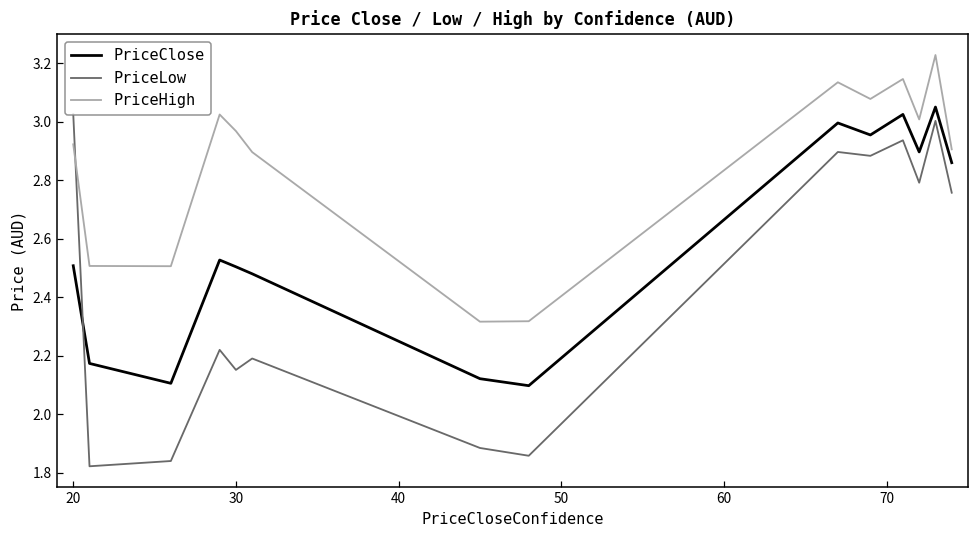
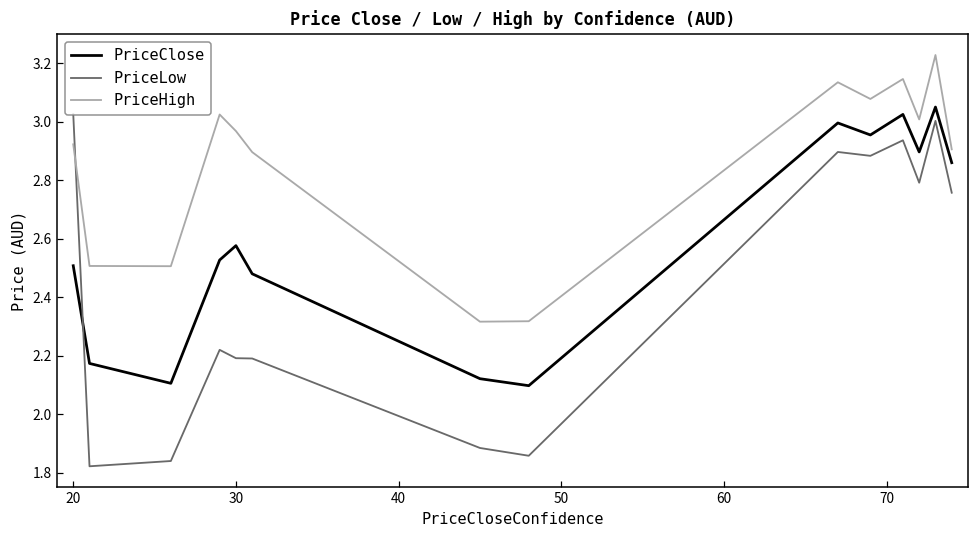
  {
    "PriceClose": {
      "20": 2.51,
-     "30": 2.50
+     "30": 2.58
    },
    "PriceLow": {
-     "30": 2.15
+     "30": 2.19
    },
    "PriceHigh": {
      "20": 2.92,
      "30": 2.97
    }
  }
